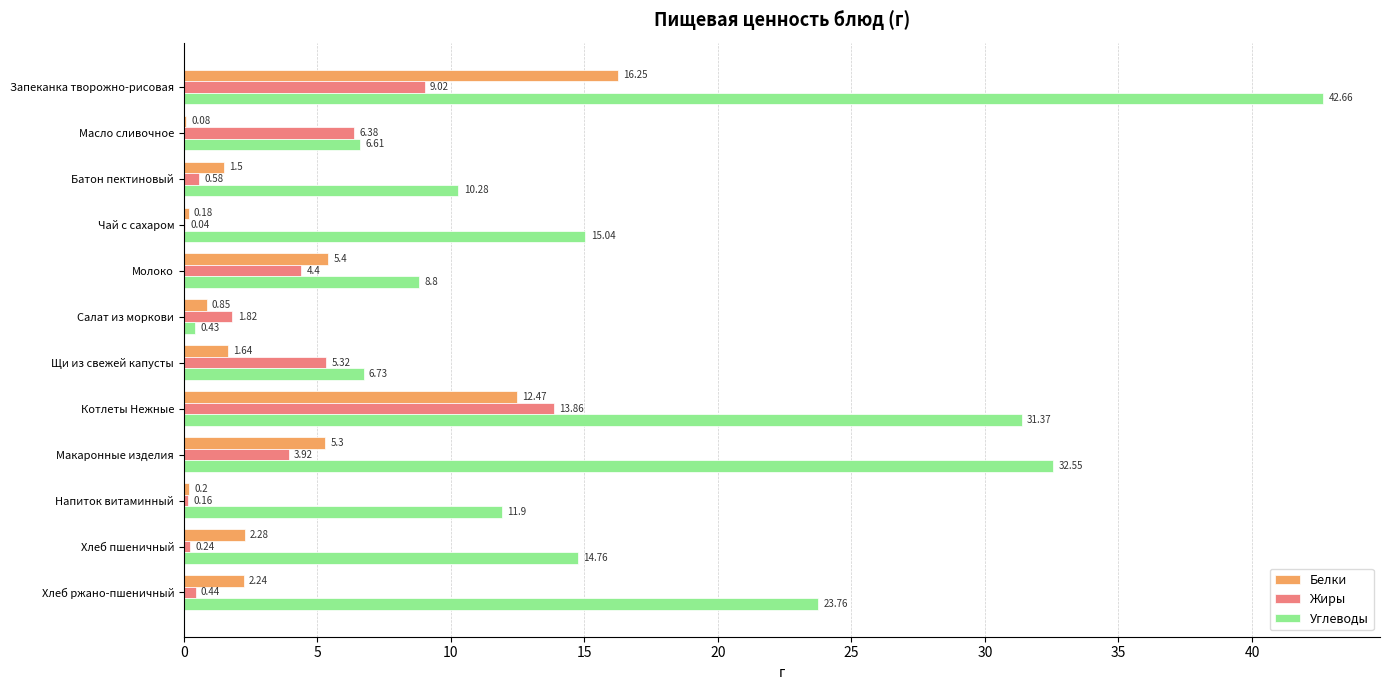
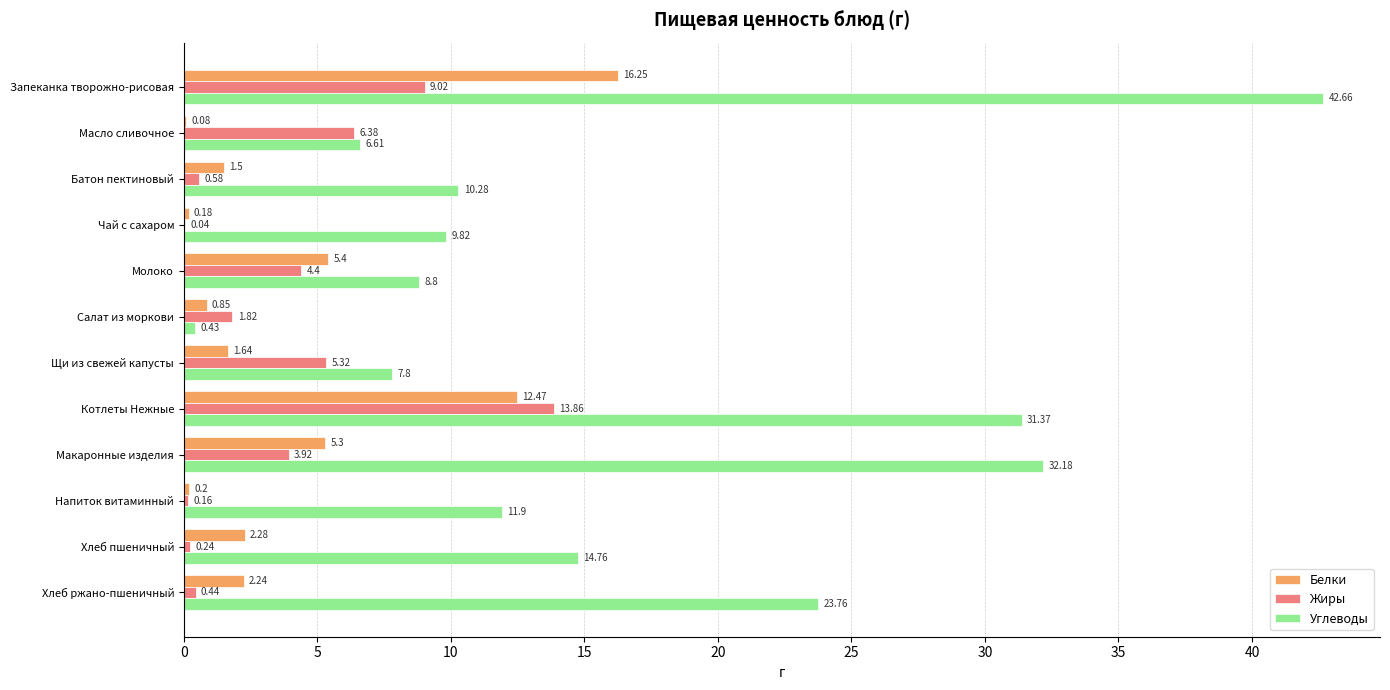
  {
    "Углеводы": {
      "Запеканка творожно-рисовая": 42.66,
      "Масло сливочное": 6.61,
      "Батон пектиновый": 10.28,
-     "Чай с сахаром": 15.04,
+     "Чай с сахаром": 9.82,
      "Молоко": 8.8,
      "Салат из моркови": 0.43,
-     "Щи из свежей капусты": 6.73,
+     "Щи из свежей капусты": 7.8,
      "Котлеты Нежные": 31.37,
-     "Макаронные изделия": 32.55,
+     "Макаронные изделия": 32.18,
      "Напиток витаминный": 11.9,
      "Хлеб пшеничный": 14.76,
      "Хлеб ржано-пшеничный": 23.76
    }
  }
